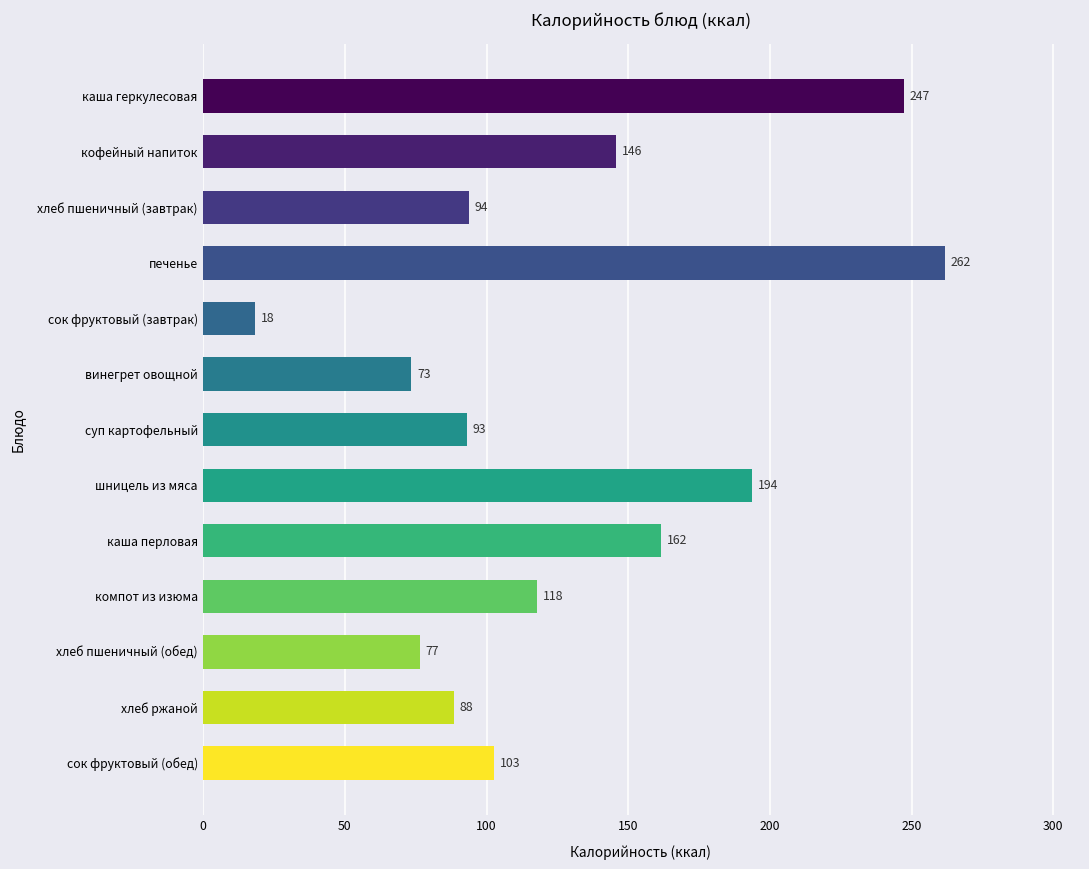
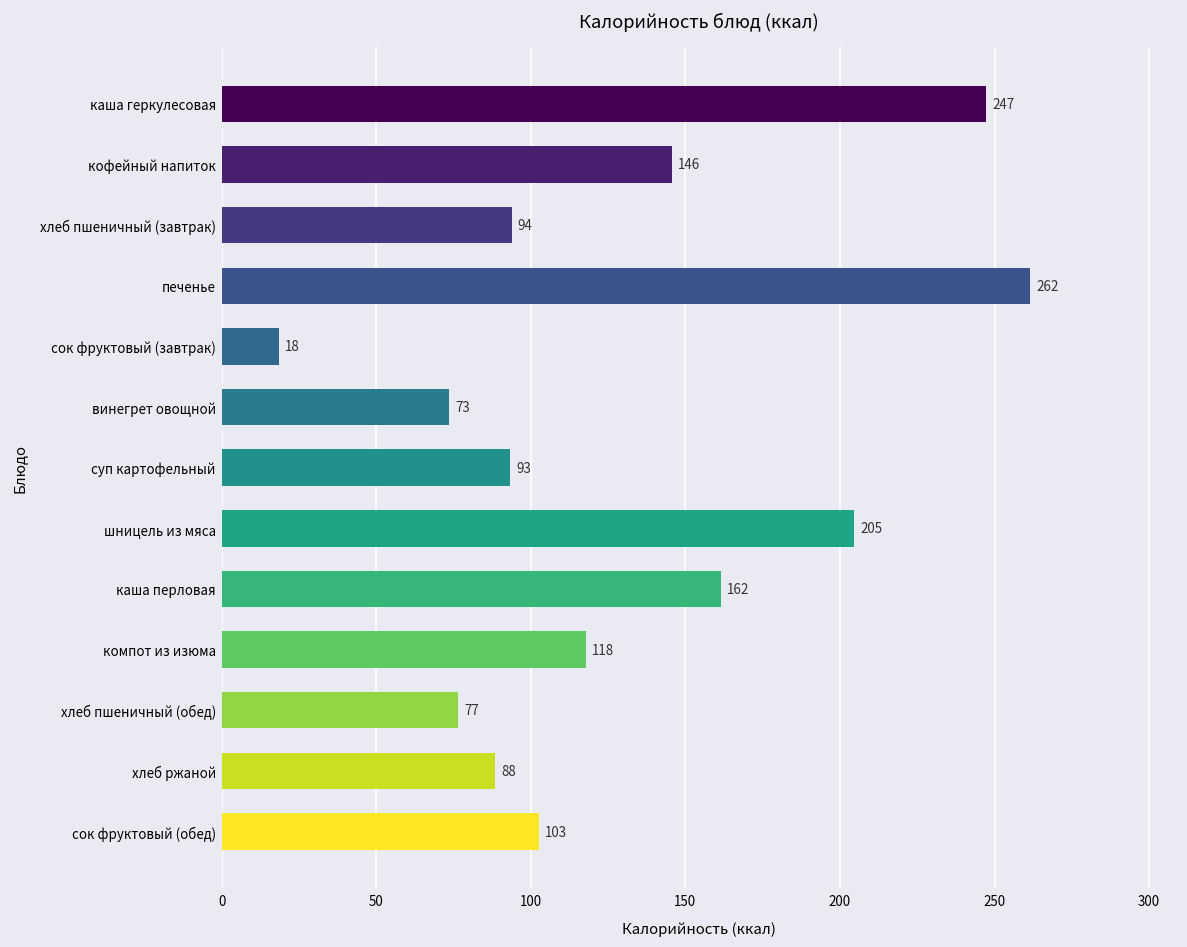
  {
    "каша геркулесовая": 247,
    "кофейный напиток": 146,
    "хлеб пшеничный (завтрак)": 94,
    "печенье": 262,
    "сок фруктовый (завтрак)": 18,
    "винегрет овощной": 73,
    "суп картофельный": 93,
-   "шницель из мяса": 194,
+   "шницель из мяса": 205,
    "каша перловая": 162,
    "компот из изюма": 118,
    "хлеб пшеничный (обед)": 77,
    "хлеб ржаной": 88,
    "сок фруктовый (обед)": 103
  }
